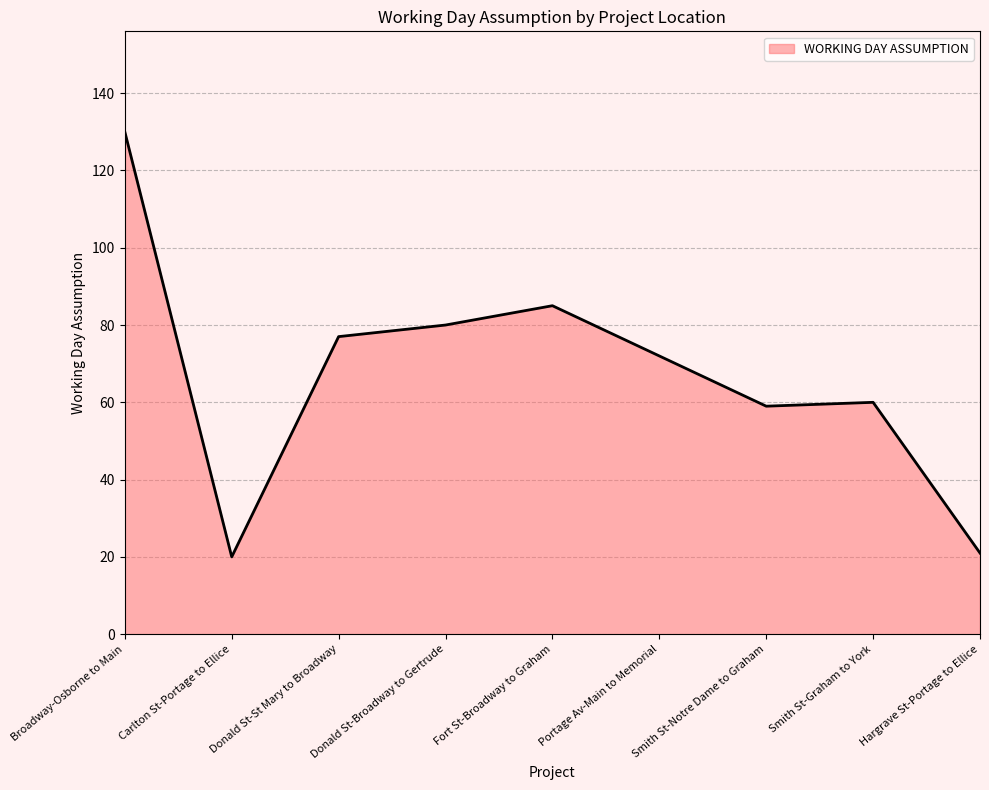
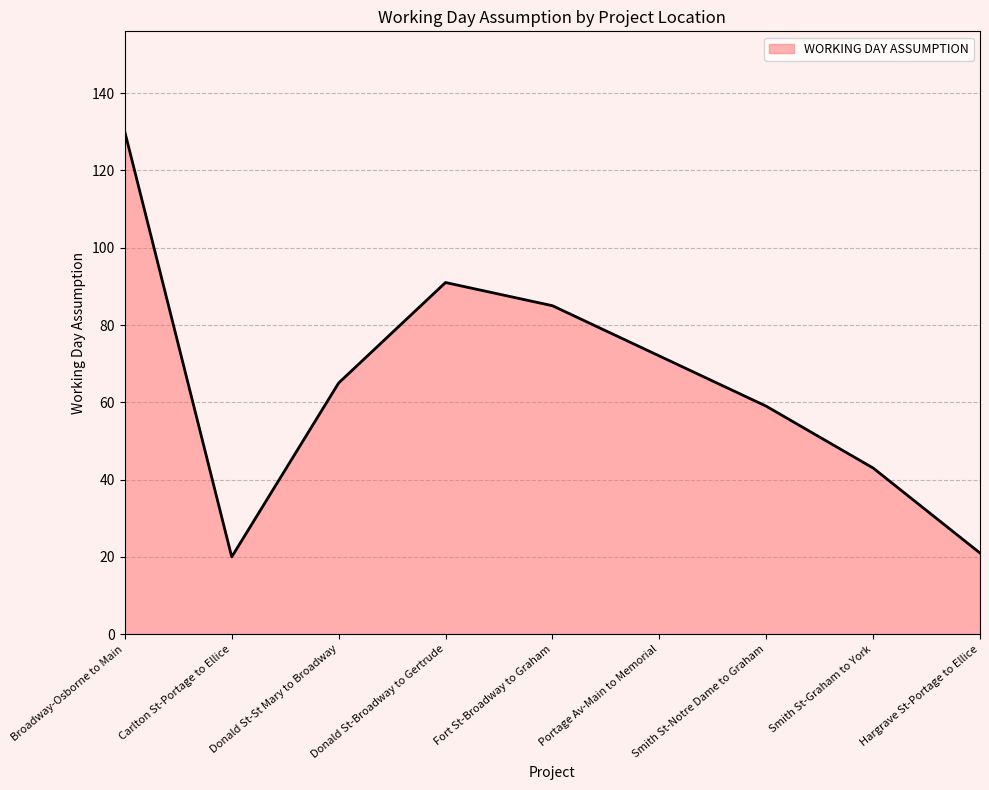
  {
    "Broadway-Osborne to Main": 130,
    "Carlton St-Portage to Ellice": 20,
-   "Donald St-St Mary to Broadway": 77,
-   "Donald St-Broadway to Gertrude": 80,
+   "Donald St-St Mary to Broadway": 65,
+   "Donald St-Broadway to Gertrude": 91,
    "Fort St-Broadway to Graham": 85,
    "Portage Av-Main to Memorial": 72,
    "Smith St-Notre Dame to Graham": 59,
-   "Smith St-Graham to York": 60,
+   "Smith St-Graham to York": 43,
    "Hargrave St-Portage to Ellice": 21
  }
